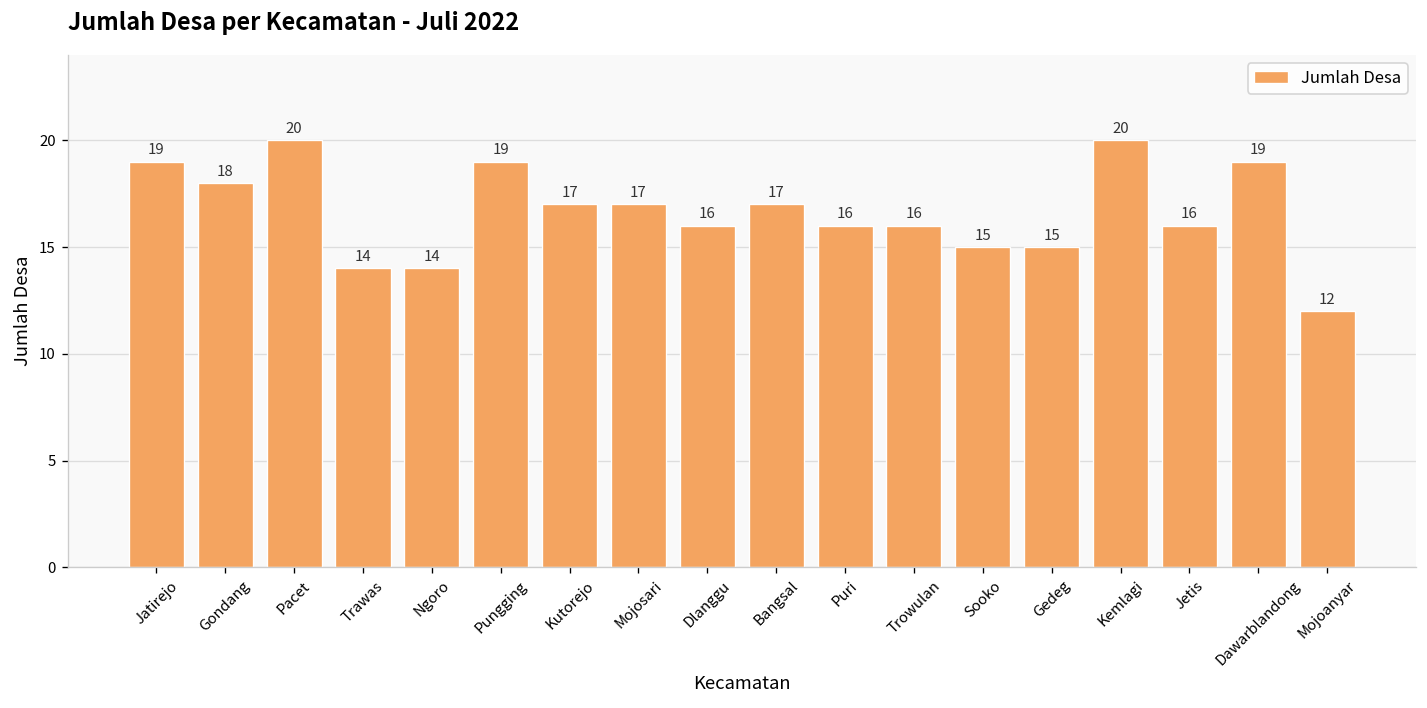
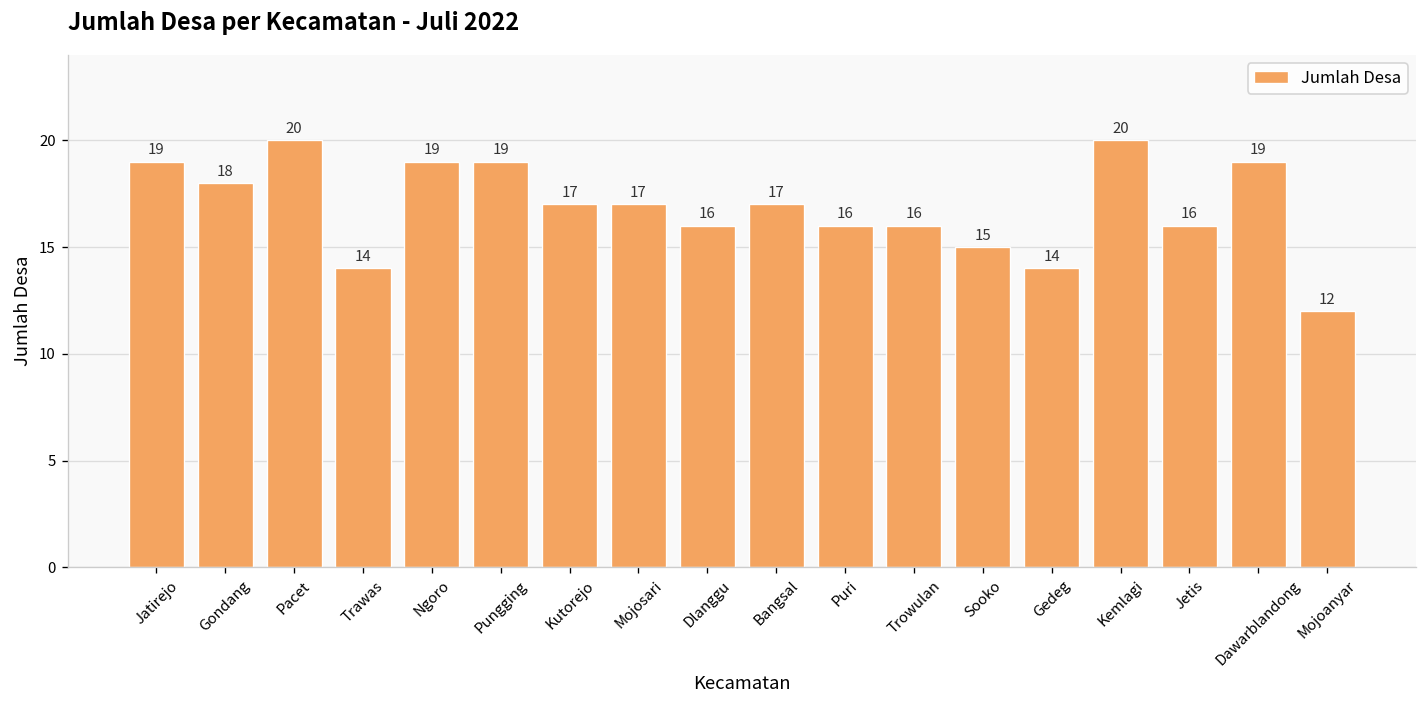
  {
    "Jatirejo": 19,
    "Gondang": 18,
    "Pacet": 20,
    "Trawas": 14,
-   "Ngoro": 14,
+   "Ngoro": 19,
    "Pungging": 19,
    "Kutorejo": 17,
    "Mojosari": 17,
    "Dlanggu": 16,
    "Bangsal": 17,
    "Puri": 16,
    "Trowulan": 16,
    "Sooko": 15,
-   "Gedeg": 15,
+   "Gedeg": 14,
    "Kemlagi": 20,
    "Jetis": 16,
    "Dawarblandong": 19,
    "Mojoanyar": 12
  }
